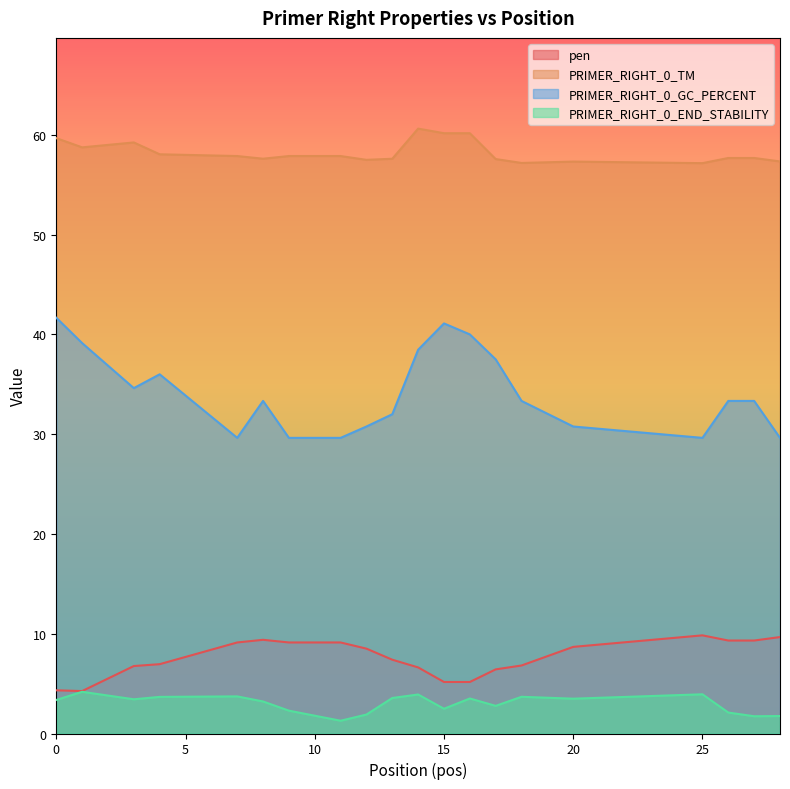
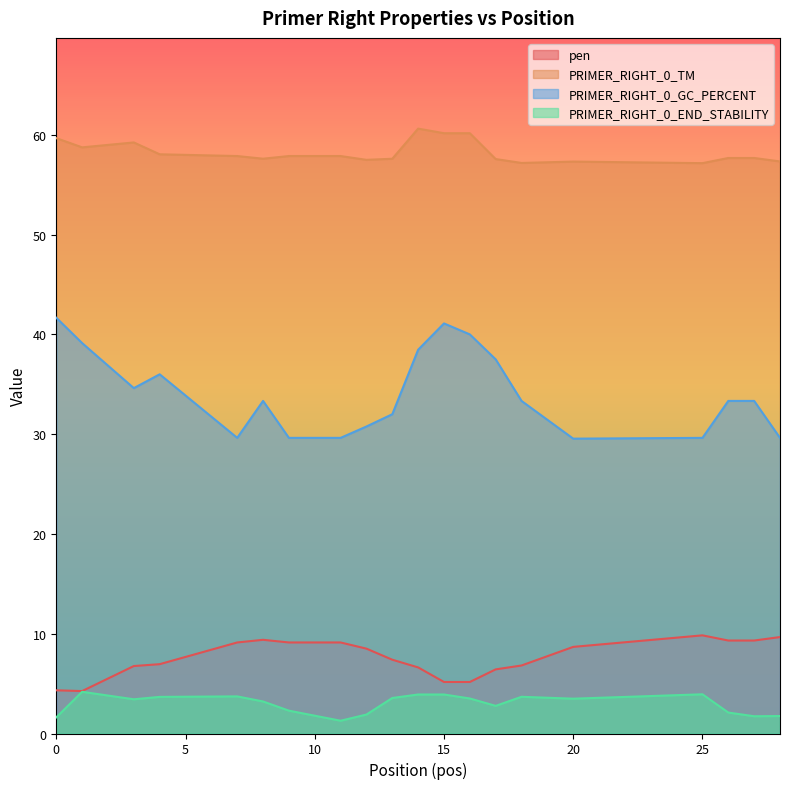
  {
    "PRIMER_RIGHT_0_GC_PERCENT": {
      "0": 42,
      "15": 41,
-     "20": 31,
+     "20": 30,
      "25": 30
    },
    "PRIMER_RIGHT_0_END_STABILITY": {
-     "0": 3,
-     "15": 2,
+     "0": 2,
+     "15": 4,
      "20": 3,
      "25": 4
    }
  }
